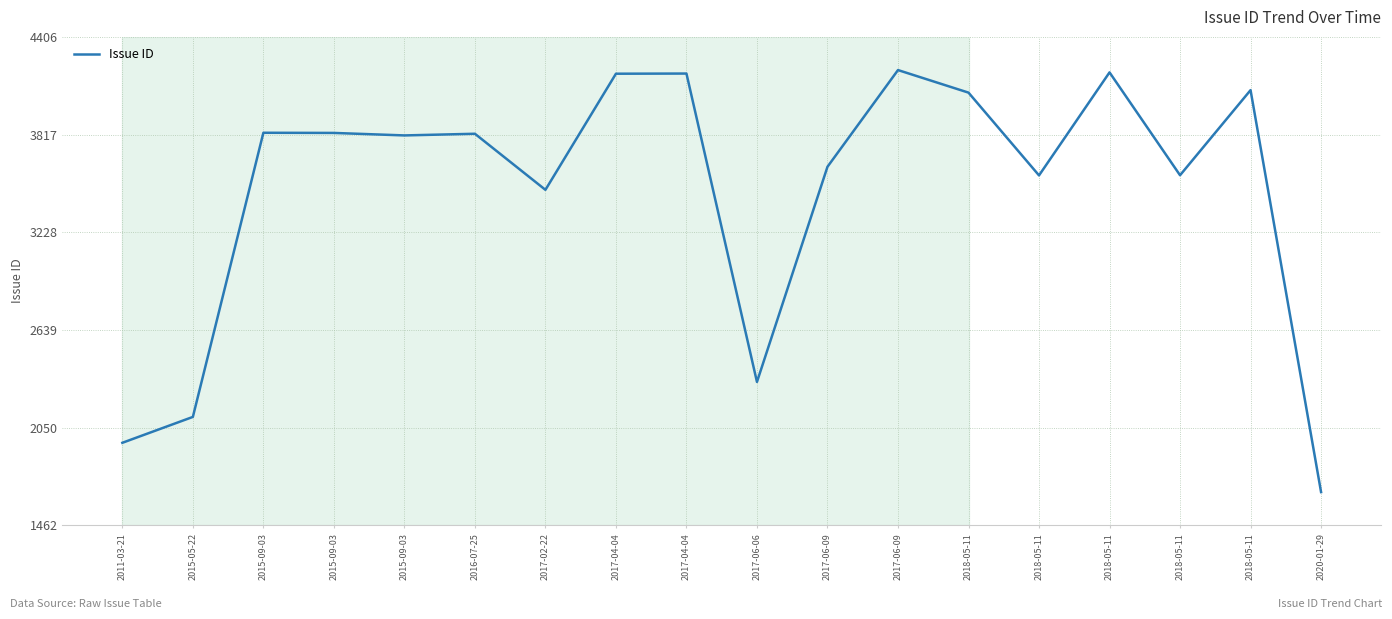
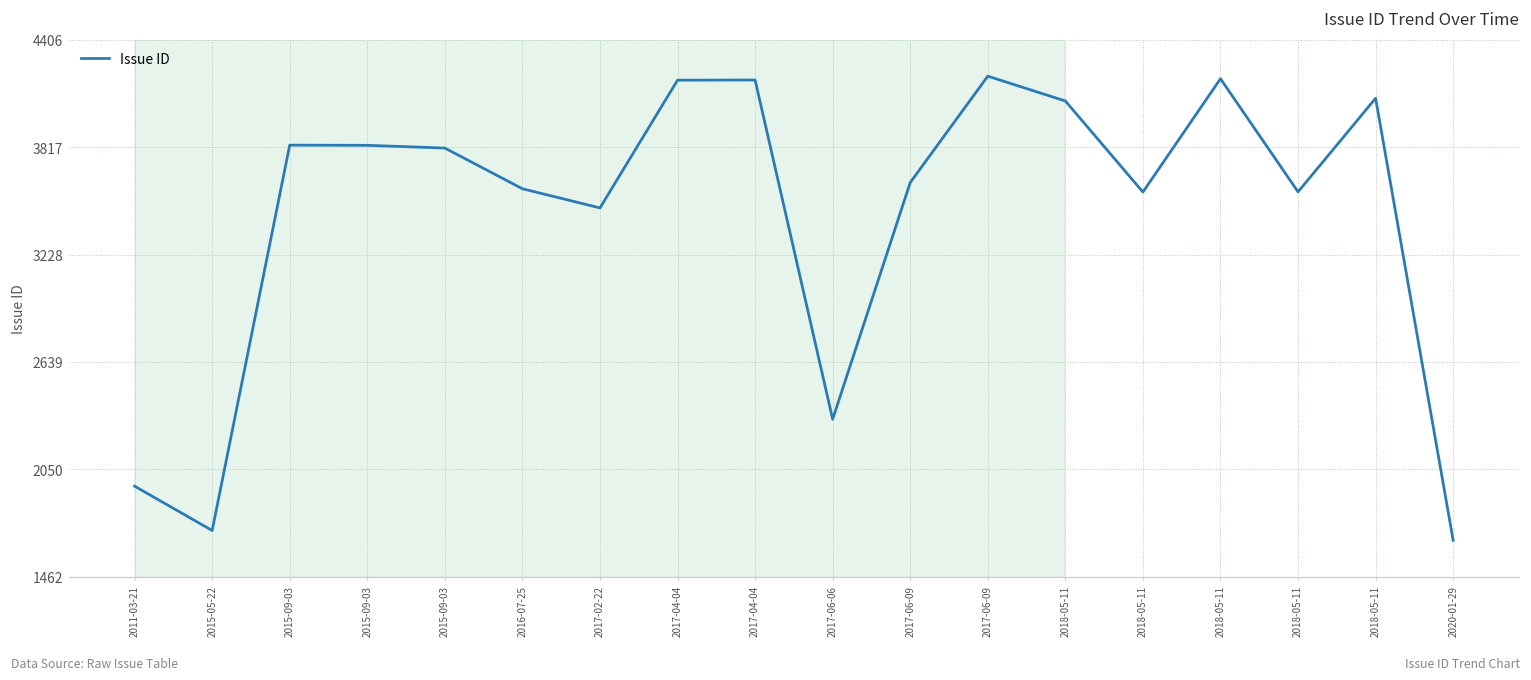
  {
    "2011-03-21": 1960,
-   "2015-05-22": 2120,
-   "2016-07-25": 3820,
+   "2015-05-22": 1720,
+   "2016-07-25": 3590,
    "2017-02-22": 3480,
    "2017-06-06": 2330,
    "2020-01-29": 1660
  }
